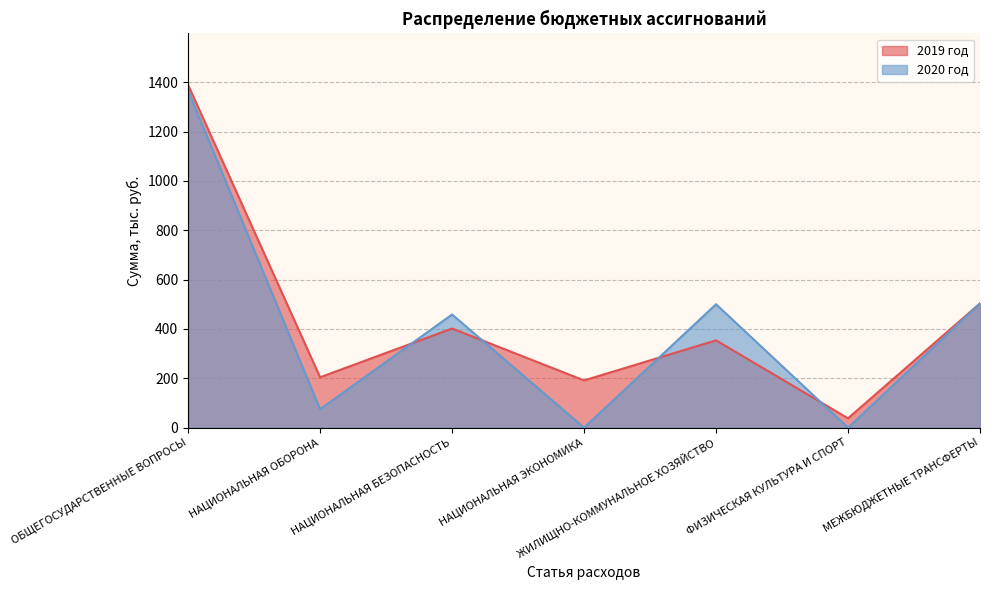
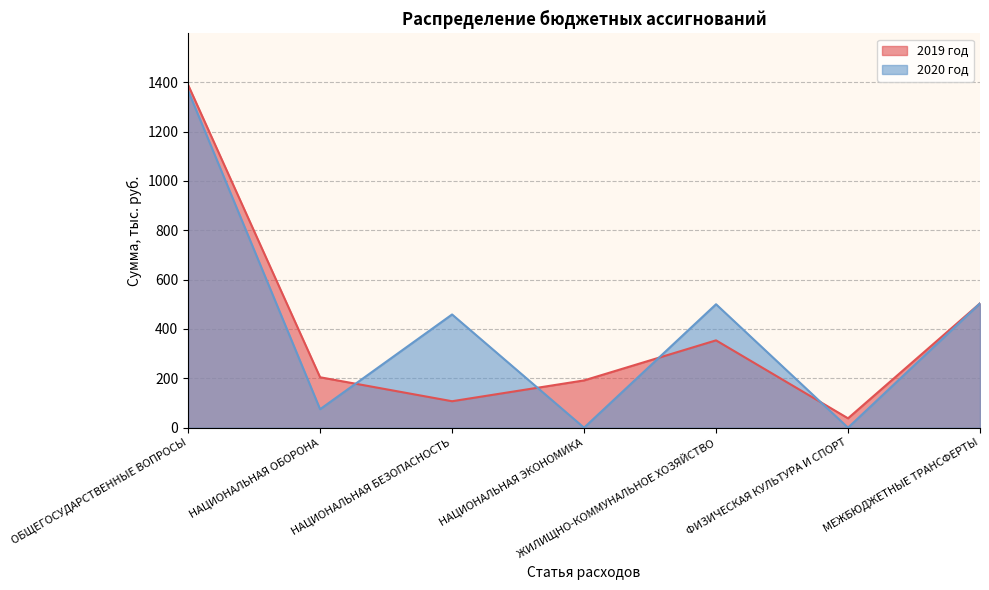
  {
    "2019 год": {
      "ОБЩЕГОСУДАРСТВЕННЫЕ ВОПРОСЫ": 1390,
      "НАЦИОНАЛЬНАЯ ОБОРОНА": 200,
-     "НАЦИОНАЛЬНАЯ БЕЗОПАСНОСТЬ": 400,
+     "НАЦИОНАЛЬНАЯ БЕЗОПАСНОСТЬ": 110,
      "НАЦИОНАЛЬНАЯ ЭКОНОМИКА": 190,
      "ЖИЛИЩНО-КОММУНАЛЬНОЕ ХОЗЯЙСТВО": 350,
      "ФИЗИЧЕСКАЯ КУЛЬТУРА И СПОРТ": 40
    },
    "2020 год": {
      "ОБЩЕГОСУДАРСТВЕННЫЕ ВОПРОСЫ": 1370,
      "НАЦИОНАЛЬНАЯ ОБОРОНА": 70,
      "НАЦИОНАЛЬНАЯ БЕЗОПАСНОСТЬ": 460,
      "НАЦИОНАЛЬНАЯ ЭКОНОМИКА": 0,
      "ЖИЛИЩНО-КОММУНАЛЬНОЕ ХОЗЯЙСТВО": 500,
      "ФИЗИЧЕСКАЯ КУЛЬТУРА И СПОРТ": 0
    }
  }
